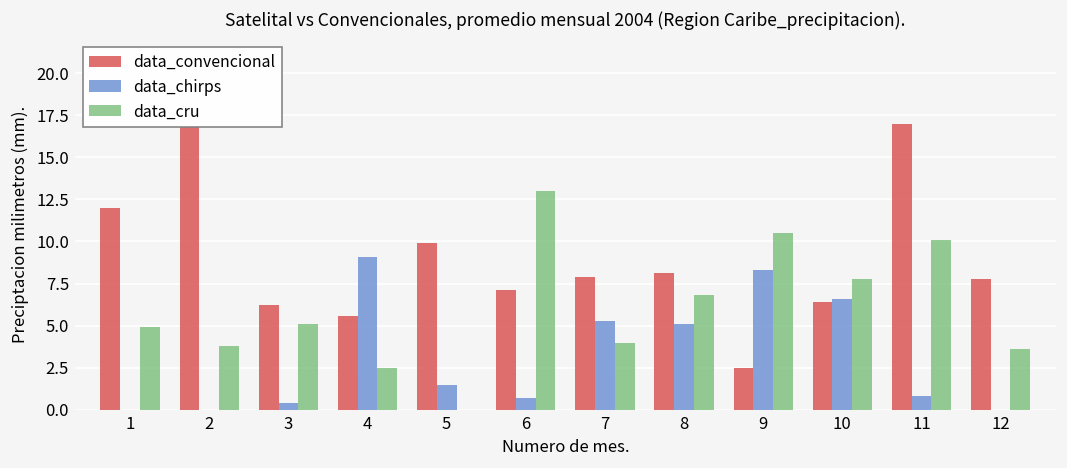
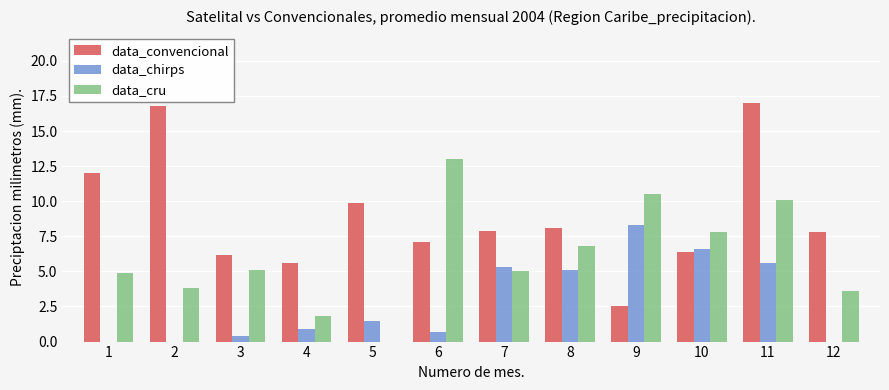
  {
    "data_convencional": {
      "1": 12.0,
      "2": 16.8,
      "3": 6.2,
      "4": 5.6,
      "5": 9.9,
      "6": 7.1,
      "7": 7.9,
      "8": 8.1,
      "9": 2.5,
      "10": 6.4,
      "11": 17.0,
      "12": 7.8
    },
    "data_chirps": {
      "1": 0.0,
      "2": 0.0,
      "3": 0.4,
-     "4": 9.1,
+     "4": 0.9,
      "5": 1.5,
      "6": 0.7,
      "7": 5.3,
      "8": 5.1,
      "9": 8.3,
      "10": 6.6,
-     "11": 0.8,
+     "11": 5.6,
      "12": 0.0
    },
    "data_cru": {
      "1": 4.9,
      "2": 3.8,
      "3": 5.1,
-     "4": 2.5,
+     "4": 1.8,
      "5": 0.0,
      "6": 13.0,
-     "7": 4,
+     "7": 5,
      "8": 6.8,
      "9": 10.5,
      "10": 7.8,
      "11": 10.1,
      "12": 3.6
    }
  }
